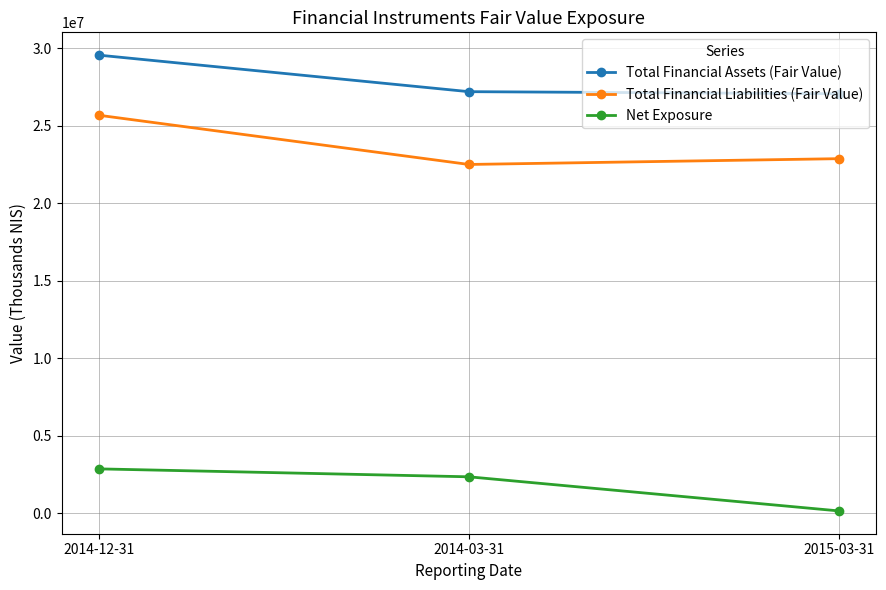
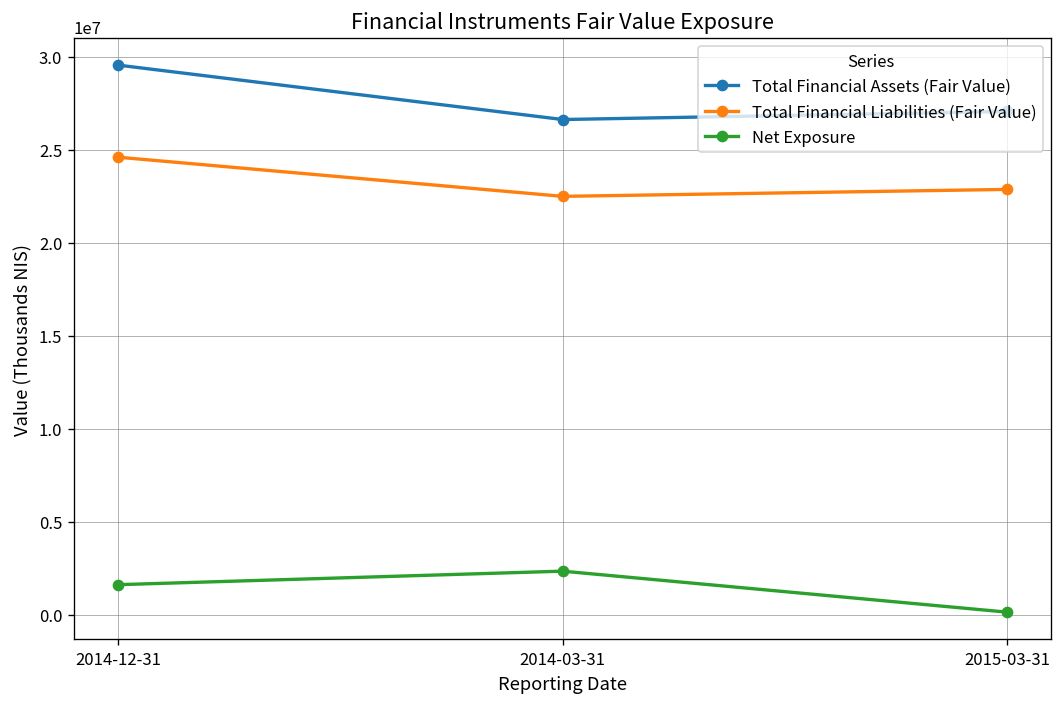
  {
    "Total Financial Assets (Fair Value)": {
      "2014-12-31": 29600000,
-     "2014-03-31": 27200000
+     "2014-03-31": 26600000
    },
    "Total Financial Liabilities (Fair Value)": {
-     "2014-12-31": 25700000,
+     "2014-12-31": 24600000,
      "2014-03-31": 22500000,
      "2015-03-31": 22900000
    },
    "Net Exposure": {
-     "2014-12-31": 2900000,
+     "2014-12-31": 1600000,
      "2014-03-31": 2400000,
      "2015-03-31": 200000
    }
  }
